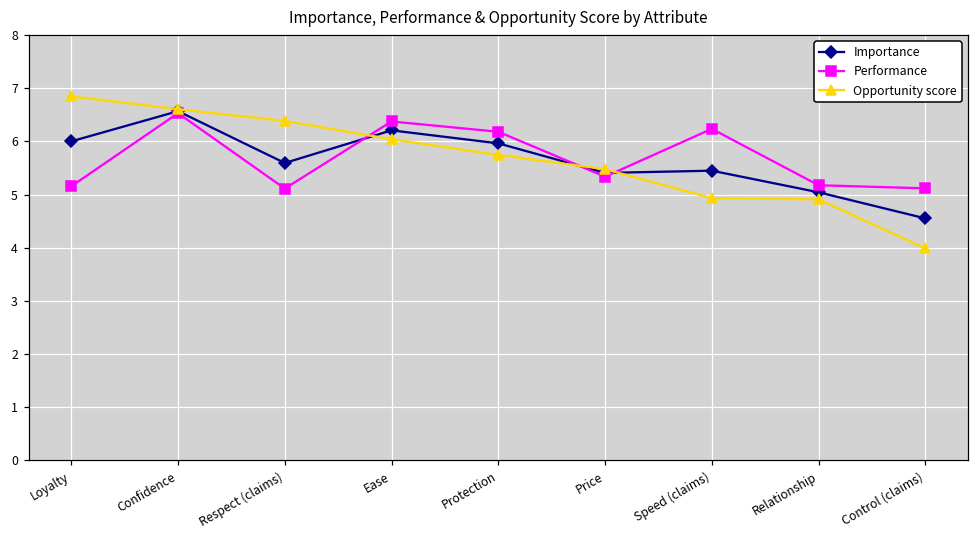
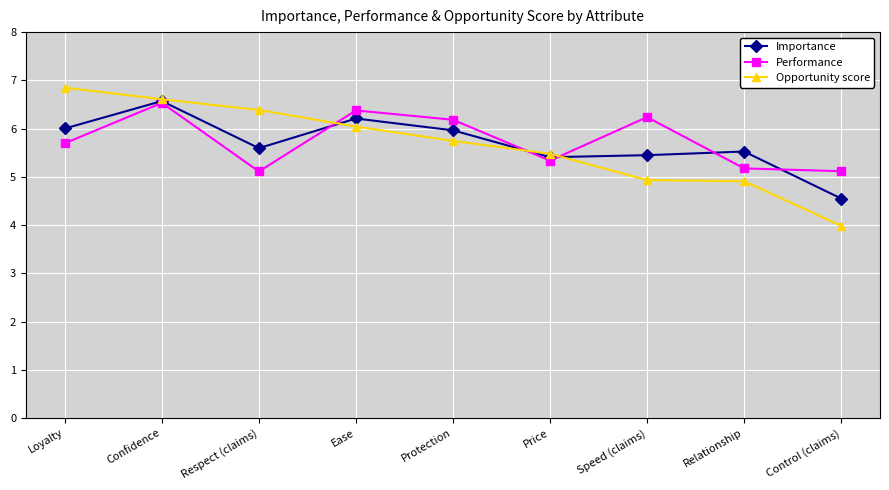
  {
    "Importance": {
      "Loyalty": 6.0,
      "Respect (claims)": 5.6,
      "Ease": 6.2,
      "Protection": 6.0,
      "Price": 5.4,
      "Speed (claims)": 5.4,
-     "Relationship": 5.0,
+     "Relationship": 5.5,
      "Control (claims)": 4.6
    },
    "Performance": {
-     "Loyalty": 5.2,
+     "Loyalty": 5.7,
      "Respect (claims)": 5.1,
      "Ease": 6.4,
      "Protection": 6.2,
      "Price": 5.3,
      "Speed (claims)": 6.2,
      "Relationship": 5.2,
      "Control (claims)": 5.1
    },
    "Opportunity score": {
      "Loyalty": 6.8,
      "Respect (claims)": 6.4,
      "Ease": 6.0,
      "Protection": 5.7,
      "Price": 5.5,
      "Speed (claims)": 4.9,
      "Relationship": 4.9,
      "Control (claims)": 4.0
    }
  }
